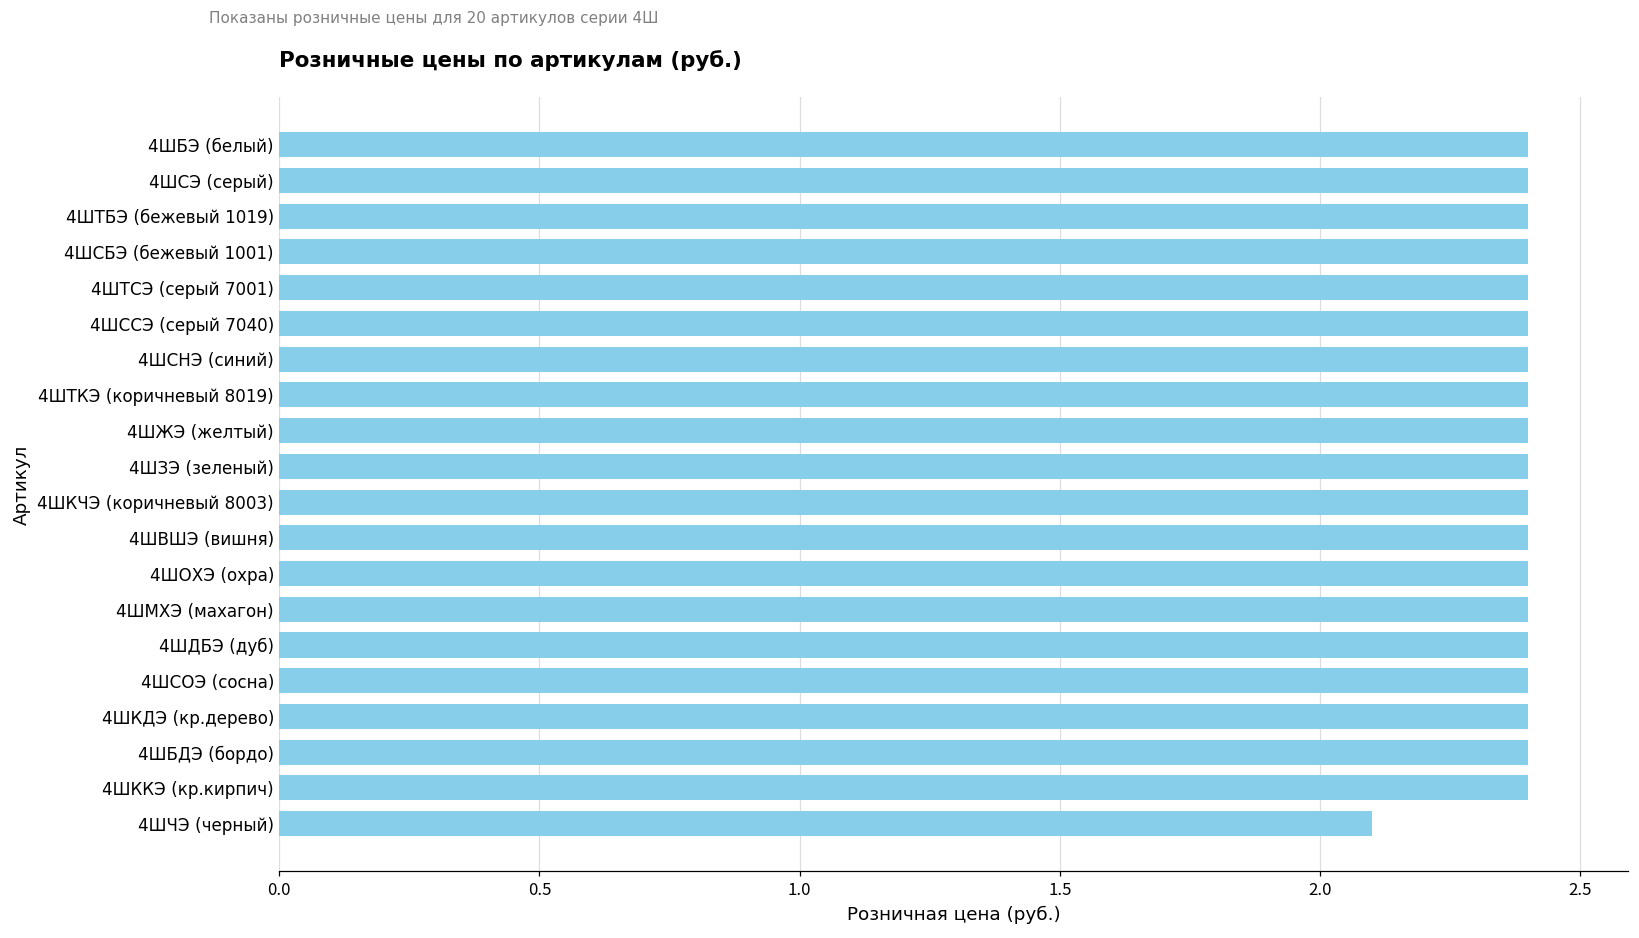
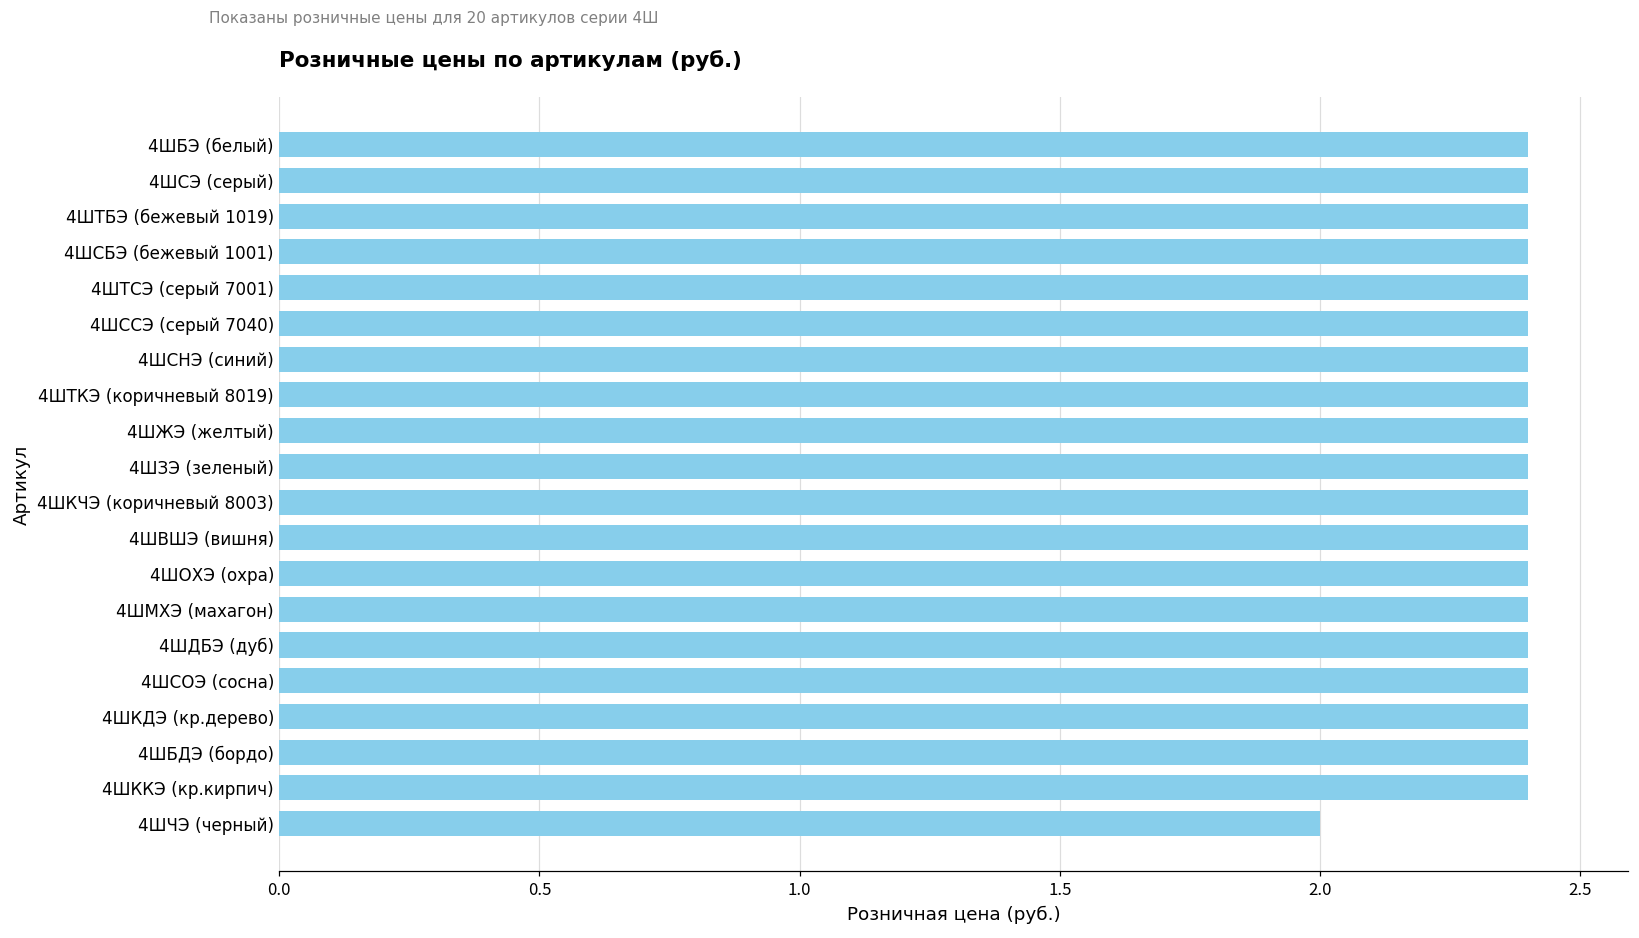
  {
    "4ШБЭ (белый)": 2.4,
    "4ШСЭ (серый)": 2.4,
    "4ШТБЭ (бежевый 1019)": 2.4,
    "4ШСБЭ (бежевый 1001)": 2.4,
    "4ШТСЭ (серый 7001)": 2.4,
    "4ШССЭ (серый 7040)": 2.4,
    "4ШСНЭ (синий)": 2.4,
    "4ШТКЭ (коричневый 8019)": 2.4,
    "4ШЖЭ (желтый)": 2.4,
    "4ШЗЭ (зеленый)": 2.4,
    "4ШКЧЭ (коричневый 8003)": 2.4,
    "4ШВШЭ (вишня)": 2.4,
    "4ШОХЭ (охра)": 2.4,
    "4ШМХЭ (махагон)": 2.4,
    "4ШДБЭ (дуб)": 2.4,
    "4ШСОЭ (сосна)": 2.4,
    "4ШКДЭ (кр.дерево)": 2.4,
    "4ШБДЭ (бордо)": 2.4,
    "4ШККЭ (кр.кирпич)": 2.4,
-   "4ШЧЭ (черный)": 2.1
+   "4ШЧЭ (черный)": 2.0
  }
